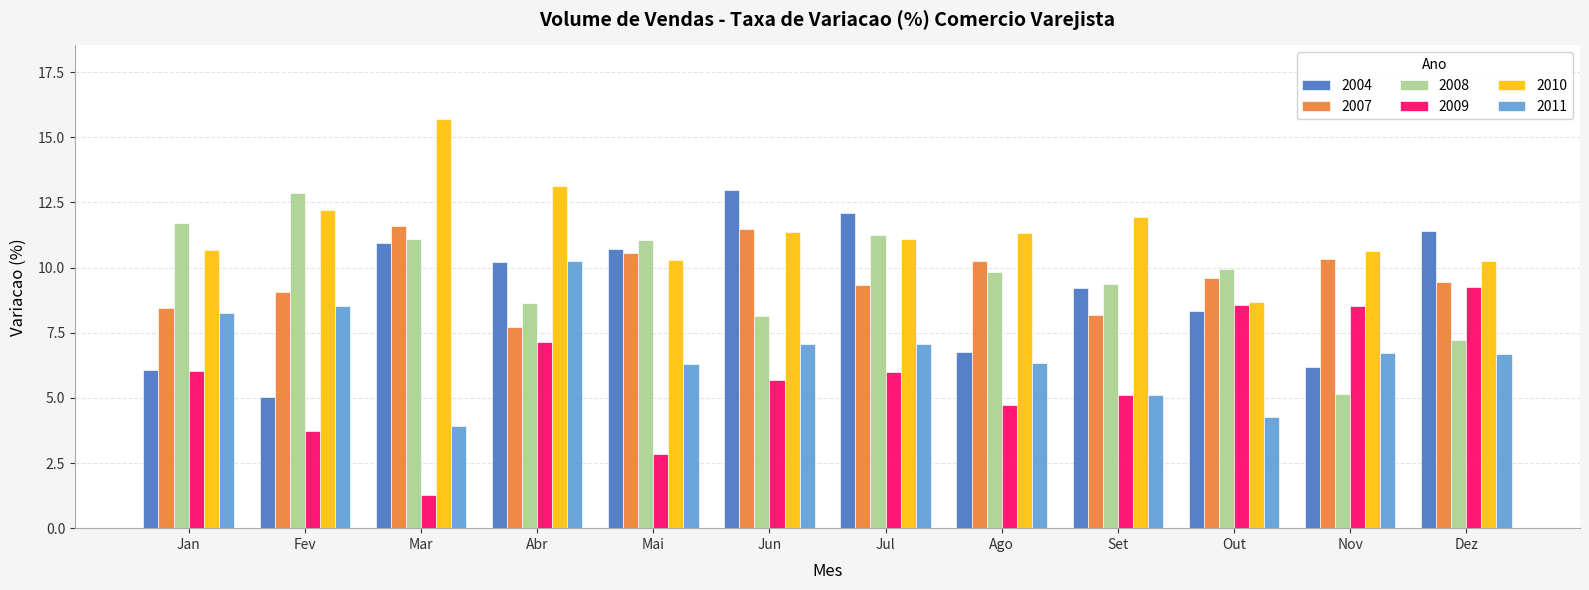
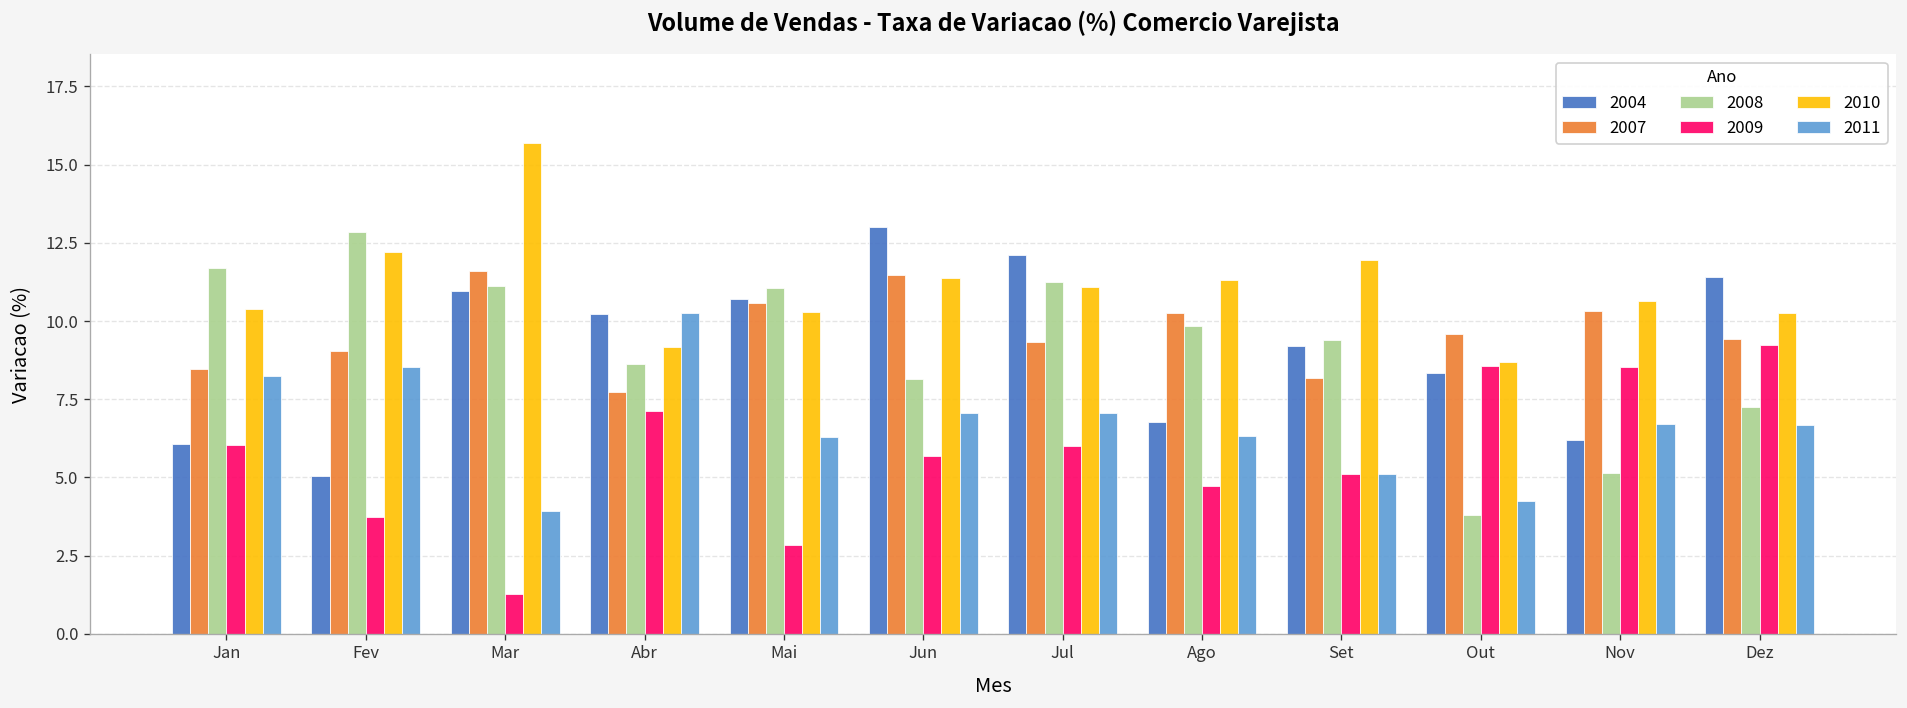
  {
    "2007": {
      "Jan": 8.5,
      "Fev": 9.0,
      "Mar": 11.6,
      "Abr": 7.7,
      "Mai": 10.6,
      "Jun": 11.5,
      "Jul": 9.3,
      "Ago": 10.2,
      "Set": 8.2,
      "Out": 9.6,
      "Nov": 10.3,
      "Dez": 9.4
    },
    "2008": {
      "Jan": 11.7,
      "Fev": 12.8,
      "Mar": 11.1,
      "Abr": 8.6,
      "Mai": 11.1,
      "Jun": 8.1,
      "Jul": 11.2,
      "Ago": 9.8,
      "Set": 9.4,
-     "Out": 10.0,
+     "Out": 3.8,
      "Nov": 5.1,
      "Dez": 7.2
    },
    "2009": {
      "Jan": 6.0,
      "Fev": 3.7,
      "Mar": 1.3,
      "Abr": 7.1,
      "Mai": 2.8,
      "Jun": 5.7,
      "Jul": 6.0,
      "Ago": 4.7,
      "Set": 5.1,
      "Out": 8.6,
      "Nov": 8.5,
      "Dez": 9.2
    },
    "2010": {
-     "Jan": 10.7,
+     "Jan": 10.4,
      "Fev": 12.2,
      "Mar": 15.7,
-     "Abr": 13.1,
+     "Abr": 9.2,
      "Mai": 10.3,
      "Jun": 11.4,
      "Jul": 11.1,
      "Ago": 11.3,
      "Set": 11.9,
      "Out": 8.7,
      "Nov": 10.6,
      "Dez": 10.3
    }
  }
